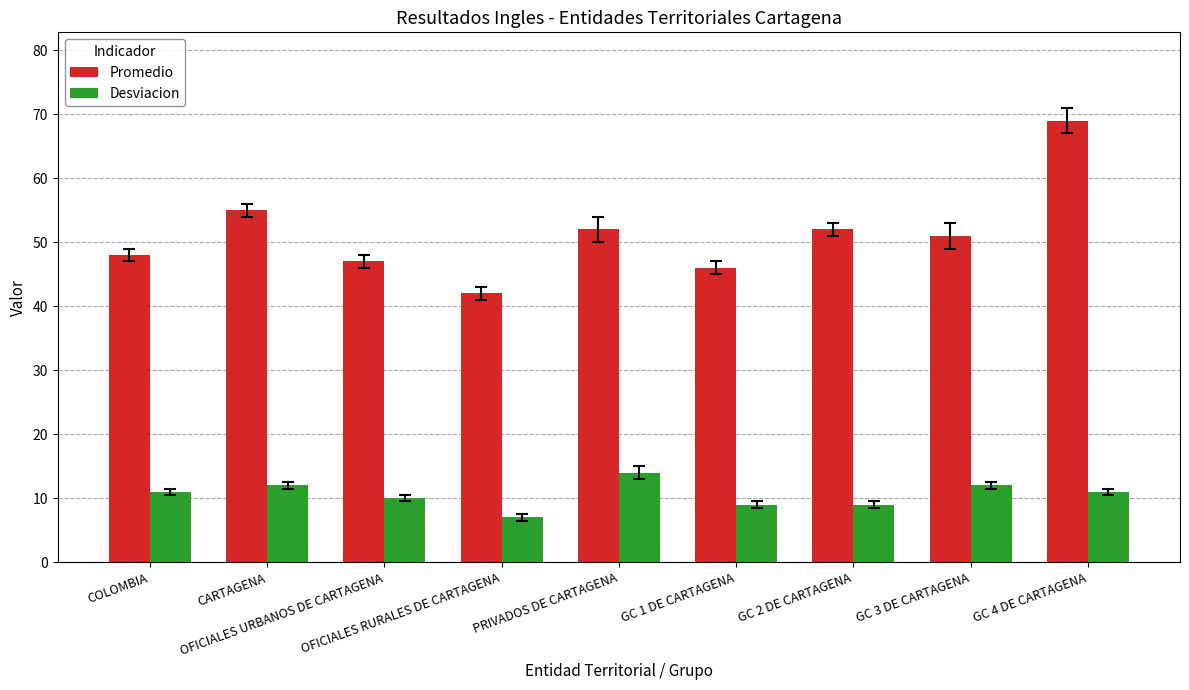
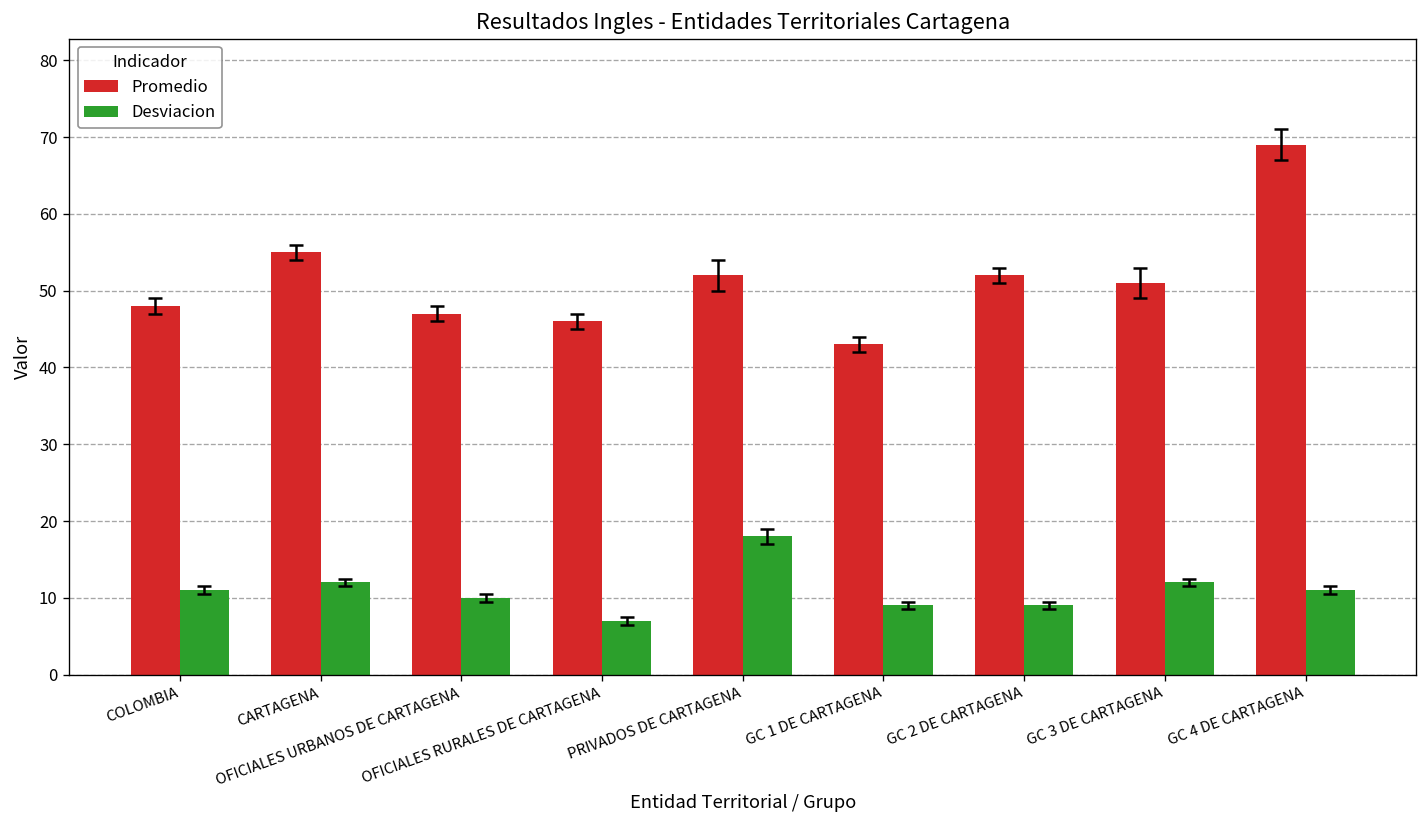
  {
    "Promedio": {
      "COLOMBIA": 48,
      "CARTAGENA": 55,
      "OFICIALES URBANOS DE CARTAGENA": 47,
-     "OFICIALES RURALES DE CARTAGENA": 42,
+     "OFICIALES RURALES DE CARTAGENA": 46,
      "PRIVADOS DE CARTAGENA": 52,
-     "GC 1 DE CARTAGENA": 46,
+     "GC 1 DE CARTAGENA": 43,
      "GC 2 DE CARTAGENA": 52,
      "GC 3 DE CARTAGENA": 51,
      "GC 4 DE CARTAGENA": 69
    },
    "Desviacion": {
      "COLOMBIA": 11,
      "CARTAGENA": 12,
      "OFICIALES URBANOS DE CARTAGENA": 10,
      "OFICIALES RURALES DE CARTAGENA": 7,
-     "PRIVADOS DE CARTAGENA": 14,
+     "PRIVADOS DE CARTAGENA": 18,
      "GC 1 DE CARTAGENA": 9,
      "GC 2 DE CARTAGENA": 9,
      "GC 3 DE CARTAGENA": 12,
      "GC 4 DE CARTAGENA": 11
    }
  }
